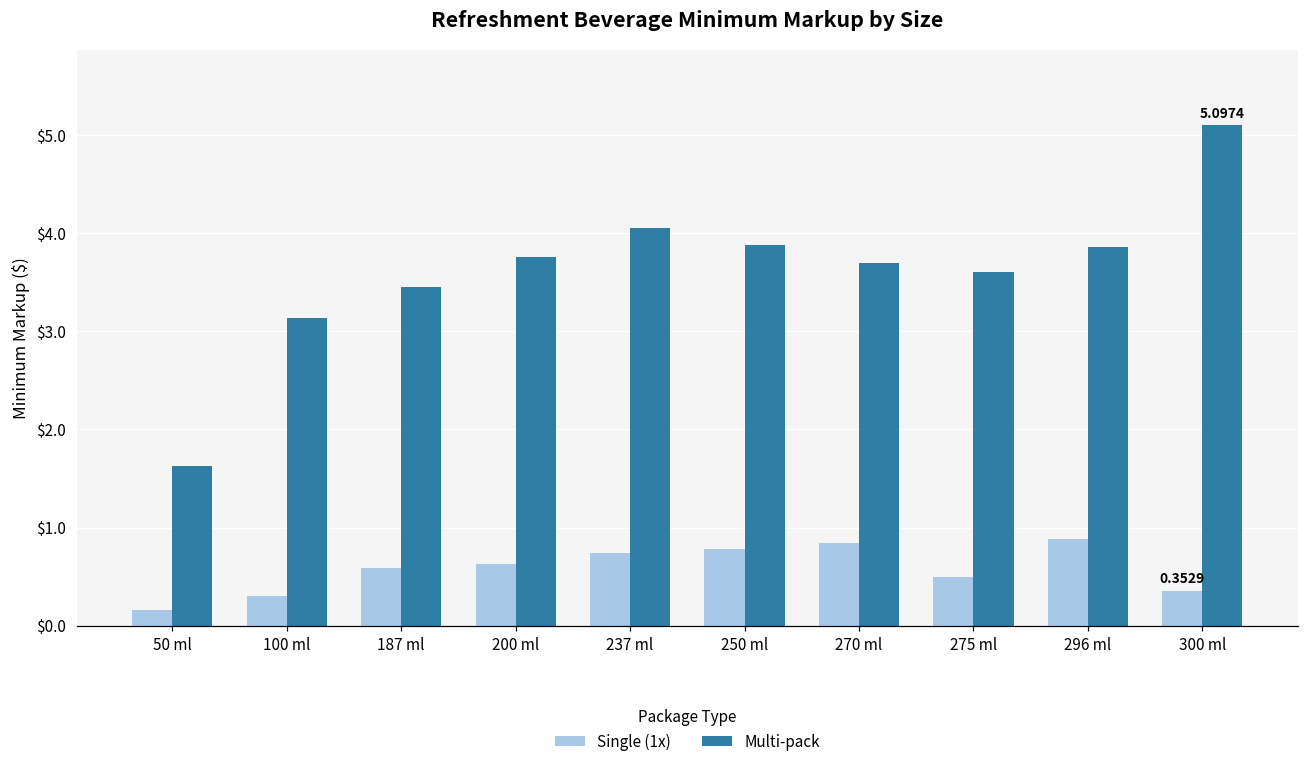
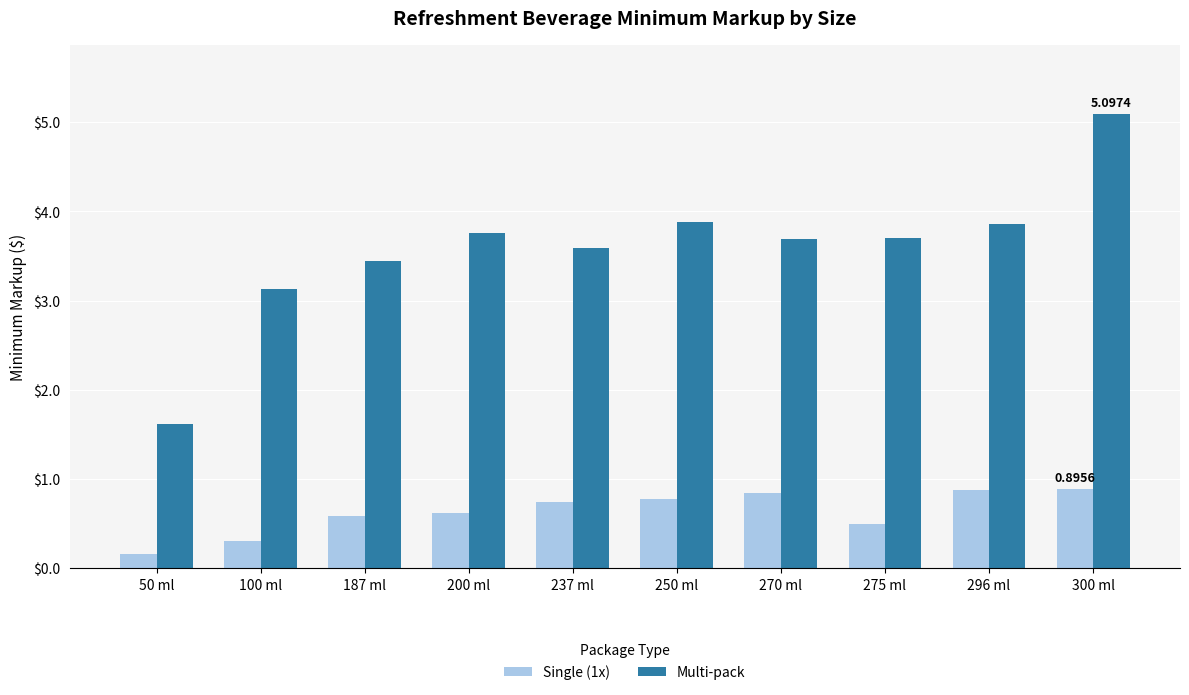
  {
    "Single (1x)": {
-     "300 ml": "0.3529"
+     "300 ml": "0.8956"
    },
    "Multi-pack": {
      "50 ml": "$1.6",
      "100 ml": "$3.1",
      "187 ml": "$3.4",
      "200 ml": "$3.8",
-     "237 ml": "$4.1",
+     "237 ml": "$3.6",
      "250 ml": "$3.9",
      "270 ml": "$3.7",
-     "275 ml": "$3.6",
+     "275 ml": "$3.7",
      "296 ml": "$3.9"
    }
  }
